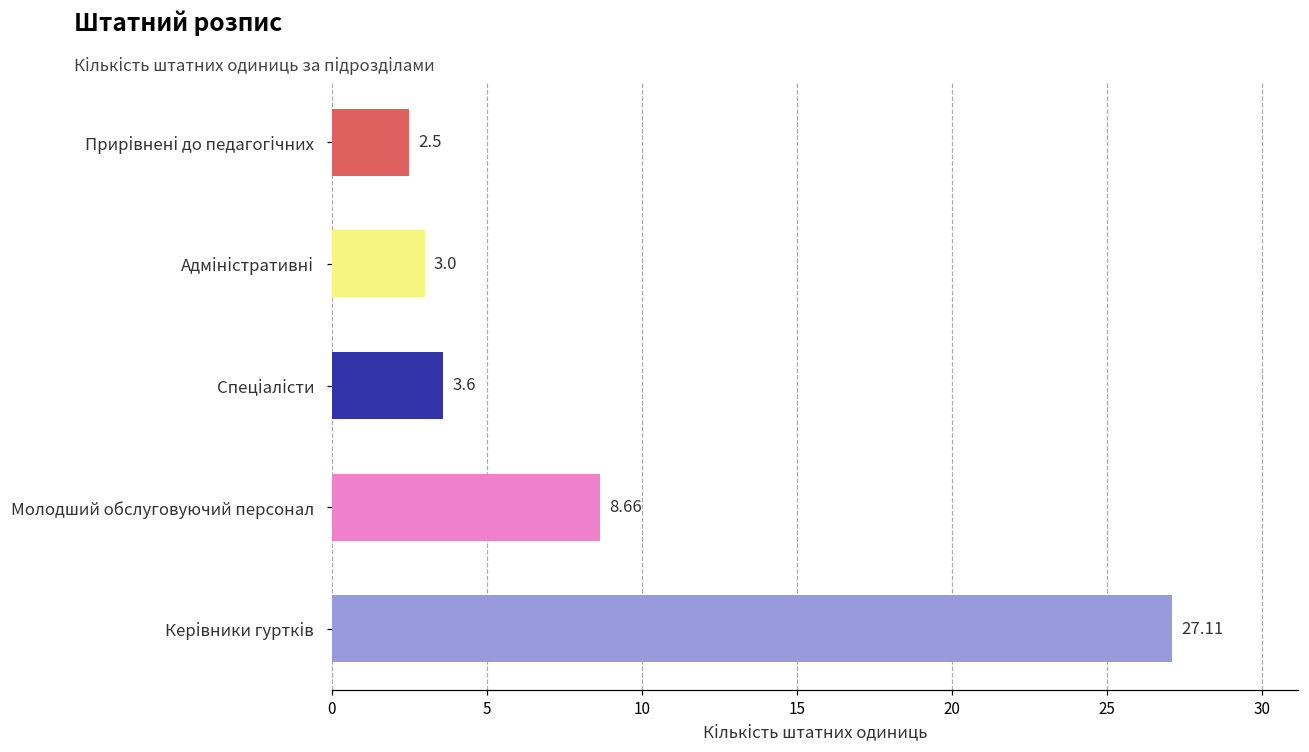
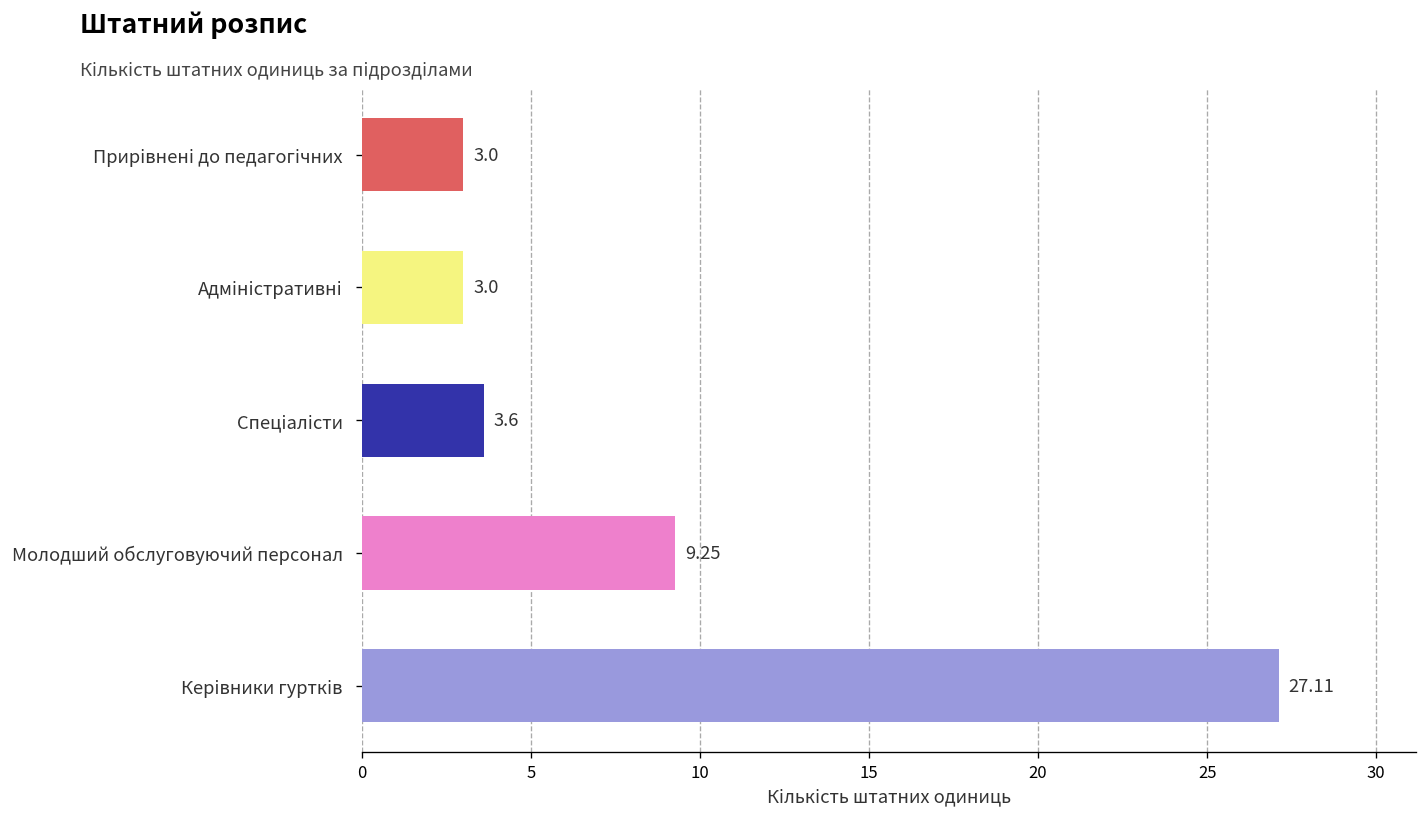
  {
-   "Прирівнені до педагогічних": 2.5,
+   "Прирівнені до педагогічних": 3.0,
    "Адміністративні": 3.0,
    "Спеціалісти": 3.6,
-   "Молодший обслуговуючий персонал": 8.66,
+   "Молодший обслуговуючий персонал": 9.25,
    "Керівники гуртків": 27.11
  }
